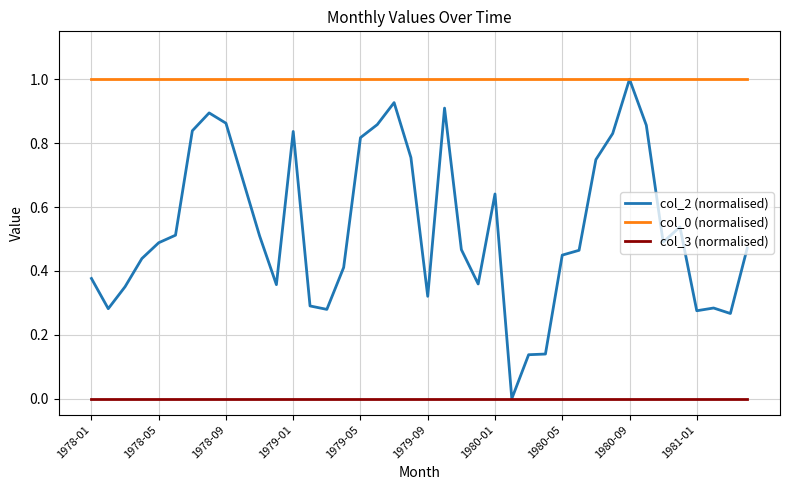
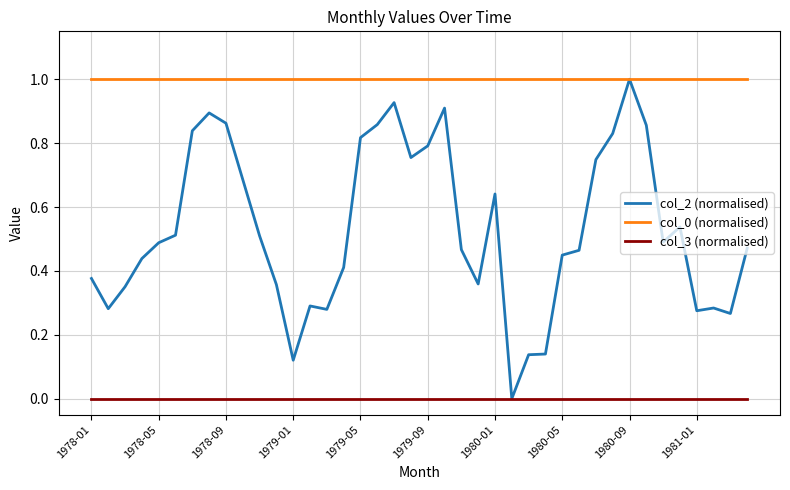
  {
    "col_2 (normalised)": {
      "1978-01": 0.38,
      "1978-05": 0.49,
      "1978-09": 0.86,
-     "1979-01": 0.84,
+     "1979-01": 0.12,
      "1979-05": 0.82,
-     "1979-09": 0.32,
+     "1979-09": 0.79,
      "1980-01": 0.64,
      "1980-05": 0.45,
      "1981-01": 0.28
    },
    "col_0 (normalised)": {
      "1978-01": 1.00,
      "1978-05": 1.00,
      "1978-09": 1.00,
      "1979-01": 1.00,
      "1979-05": 1.00,
      "1979-09": 1.00,
      "1980-01": 1.00,
      "1980-05": 1.00,
      "1981-01": 1.00
    },
    "col_3 (normalised)": {
      "1978-01": 0.00,
      "1978-05": 0.00,
      "1978-09": 0.00,
      "1979-01": 0.00,
      "1979-05": 0.00,
      "1979-09": 0.00,
      "1980-01": 0.00,
      "1980-05": 0.00,
      "1980-09": 0.00,
      "1981-01": 0.00
    }
  }
